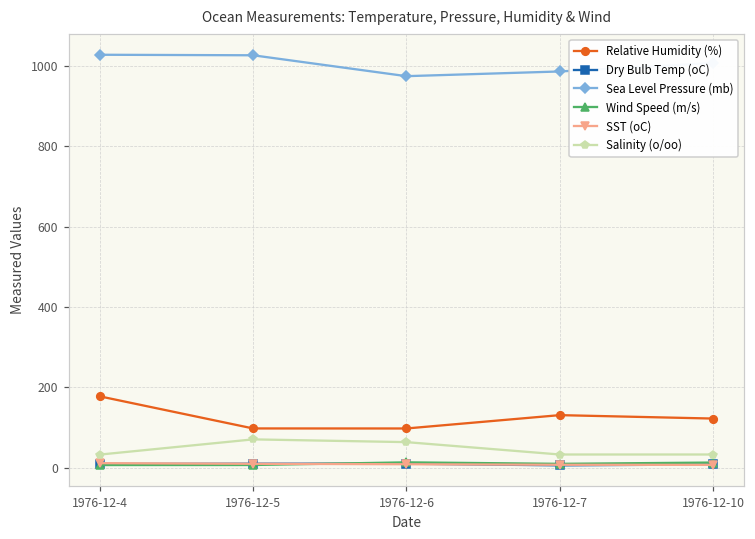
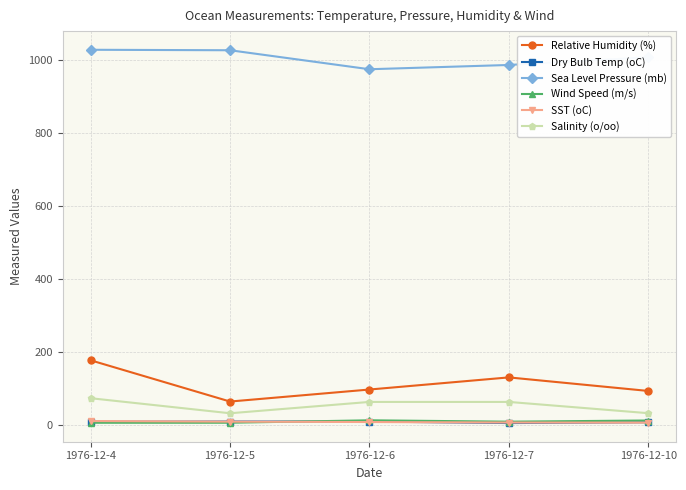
  {
    "Relative Humidity (%)": {
      "1976-12-4": 180,
-     "1976-12-5": 100,
+     "1976-12-5": 60,
      "1976-12-6": 100,
      "1976-12-7": 130,
-     "1976-12-10": 120
+     "1976-12-10": 90
    },
    "Sea Level Pressure (mb)": {
      "1976-12-4": 1030,
      "1976-12-5": 1030,
      "1976-12-6": 970,
      "1976-12-7": 990
    },
    "Salinity (o/oo)": {
-     "1976-12-4": 30,
-     "1976-12-5": 70,
+     "1976-12-4": 70,
+     "1976-12-5": 30,
      "1976-12-6": 60,
-     "1976-12-7": 30,
+     "1976-12-7": 60,
      "1976-12-10": 30
    }
  }
